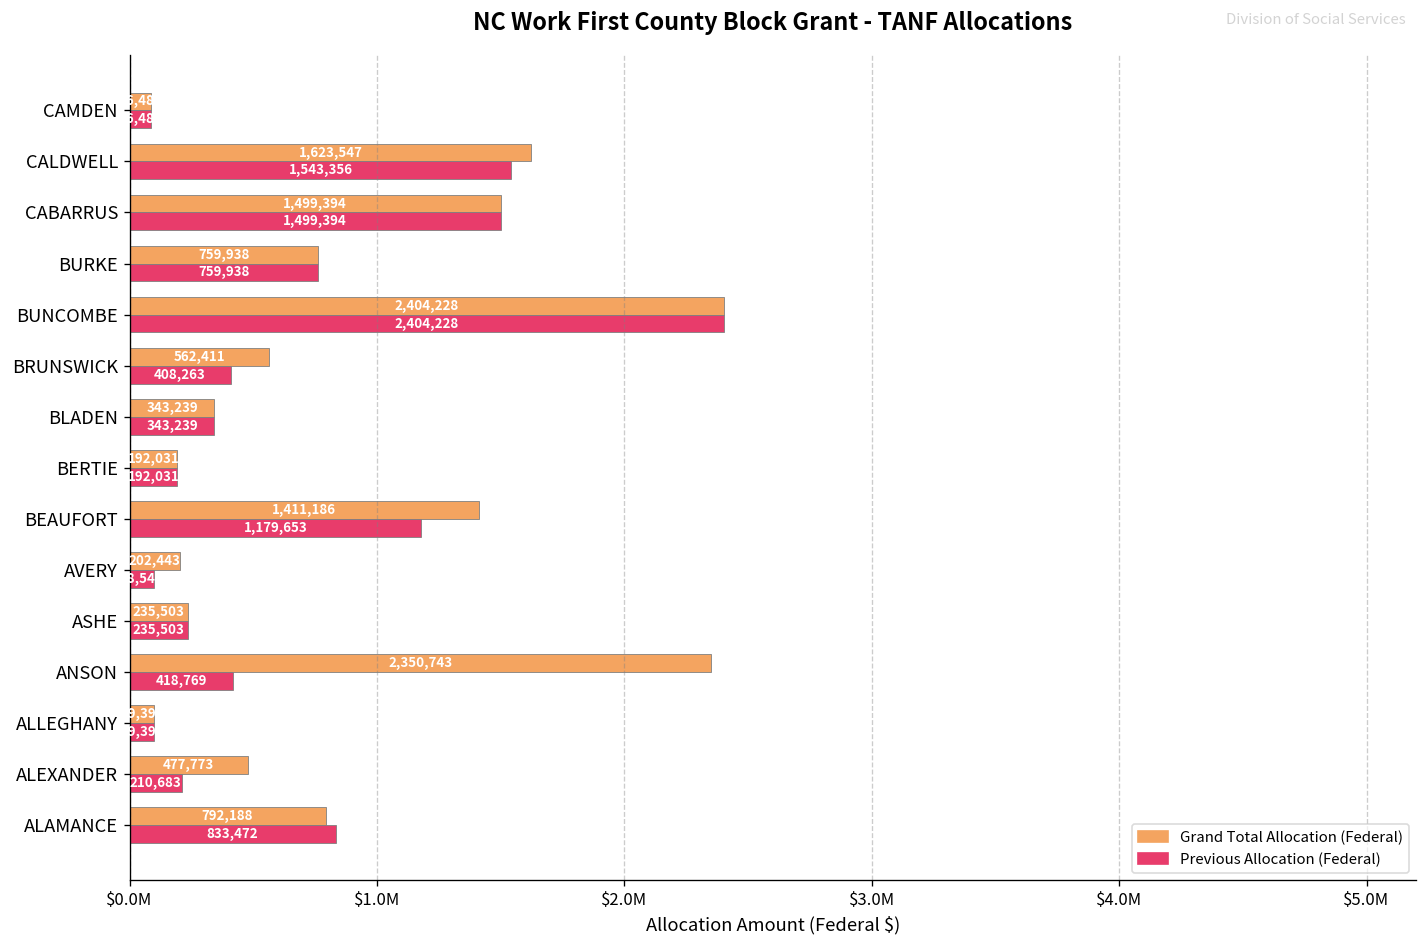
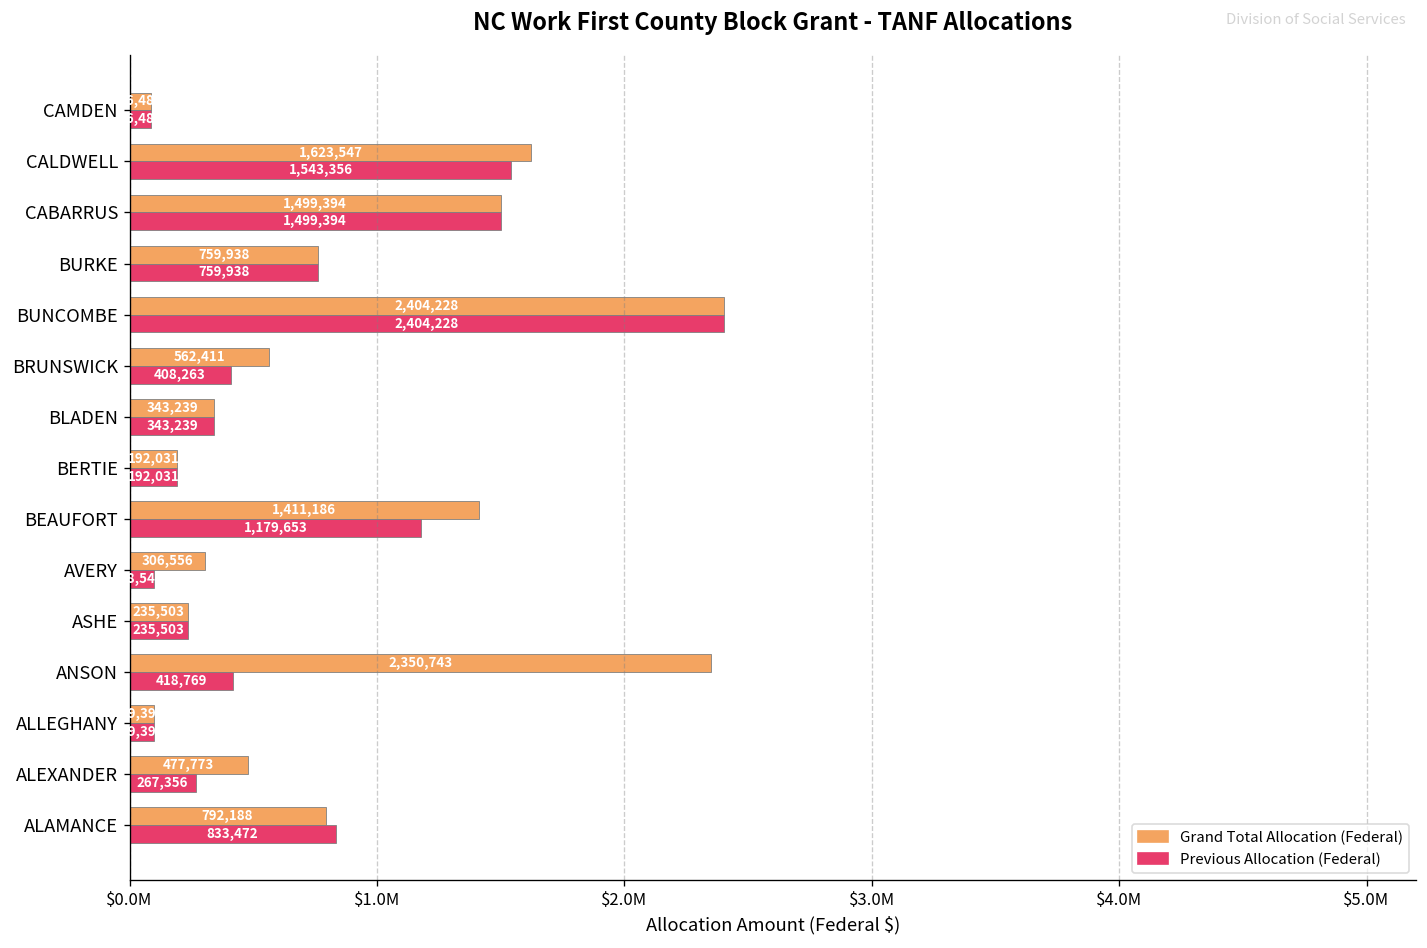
  {
    "Grand Total Allocation (Federal)": {
      "CALDWELL": "1,623,547",
      "CABARRUS": "1,499,394",
      "BURKE": "759,938",
      "BUNCOMBE": "2,404,228",
      "BRUNSWICK": "562,411",
      "BLADEN": "343,239",
      "BERTIE": "192,031",
      "BEAUFORT": "1,411,186",
-     "AVERY": "202,443",
+     "AVERY": "306,556",
      "ASHE": "235,503",
      "ANSON": "2,350,743",
      "ALEXANDER": "477,773",
      "ALAMANCE": "792,188"
    },
    "Previous Allocation (Federal)": {
      "CALDWELL": "1,543,356",
      "CABARRUS": "1,499,394",
      "BURKE": "759,938",
      "BUNCOMBE": "2,404,228",
      "BRUNSWICK": "408,263",
      "BLADEN": "343,239",
      "BERTIE": "192,031",
      "BEAUFORT": "1,179,653",
      "AVERY": "98,547",
      "ASHE": "235,503",
      "ANSON": "418,769",
      "ALLEGHANY": "99,397",
-     "ALEXANDER": "210,683",
+     "ALEXANDER": "267,356",
      "ALAMANCE": "833,472"
    }
  }
